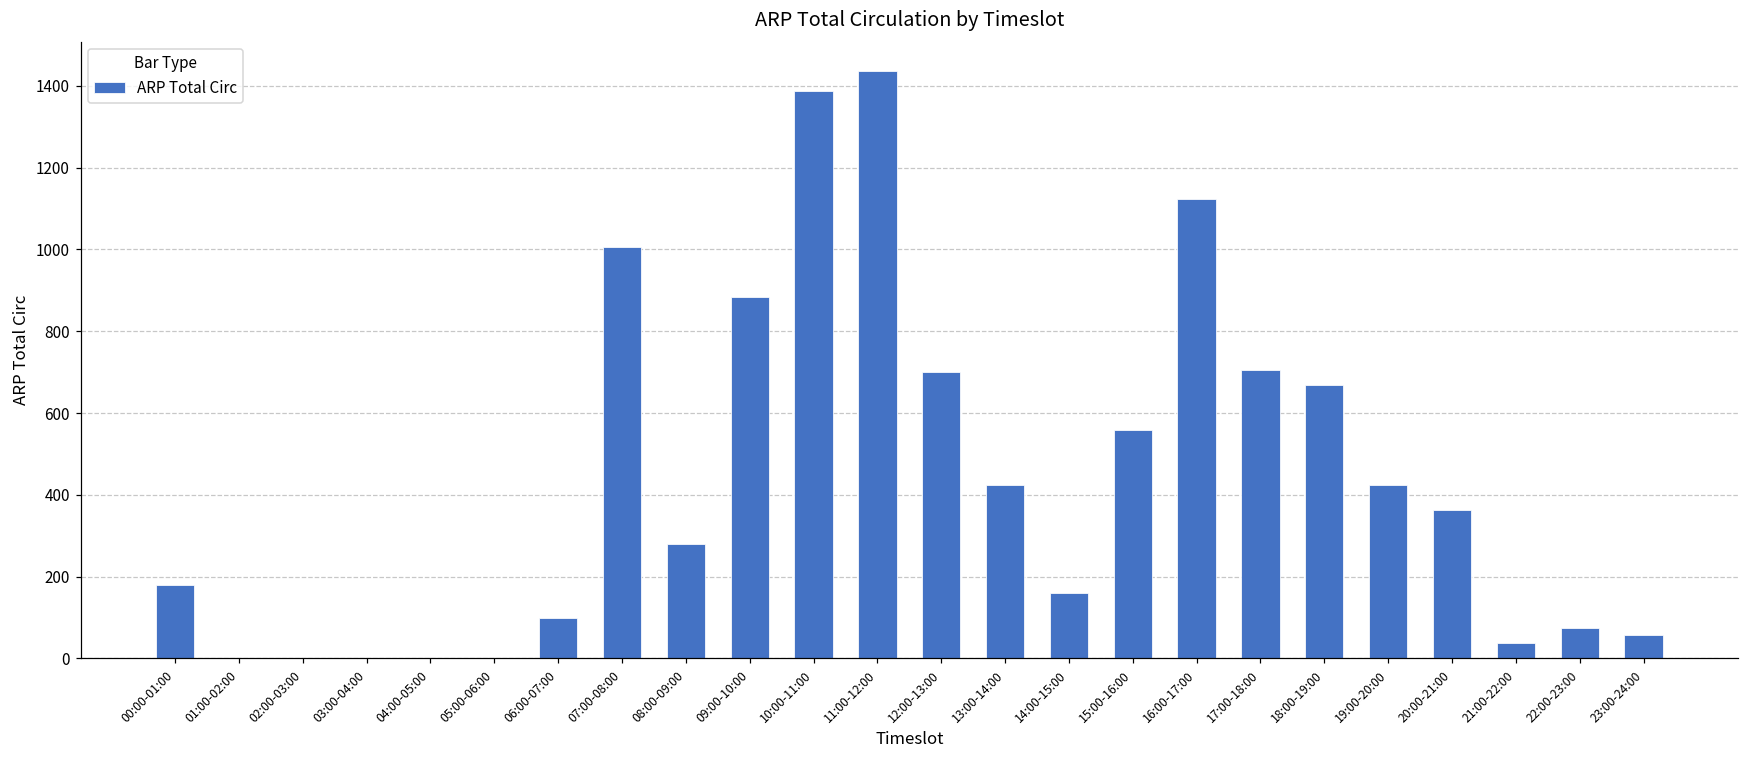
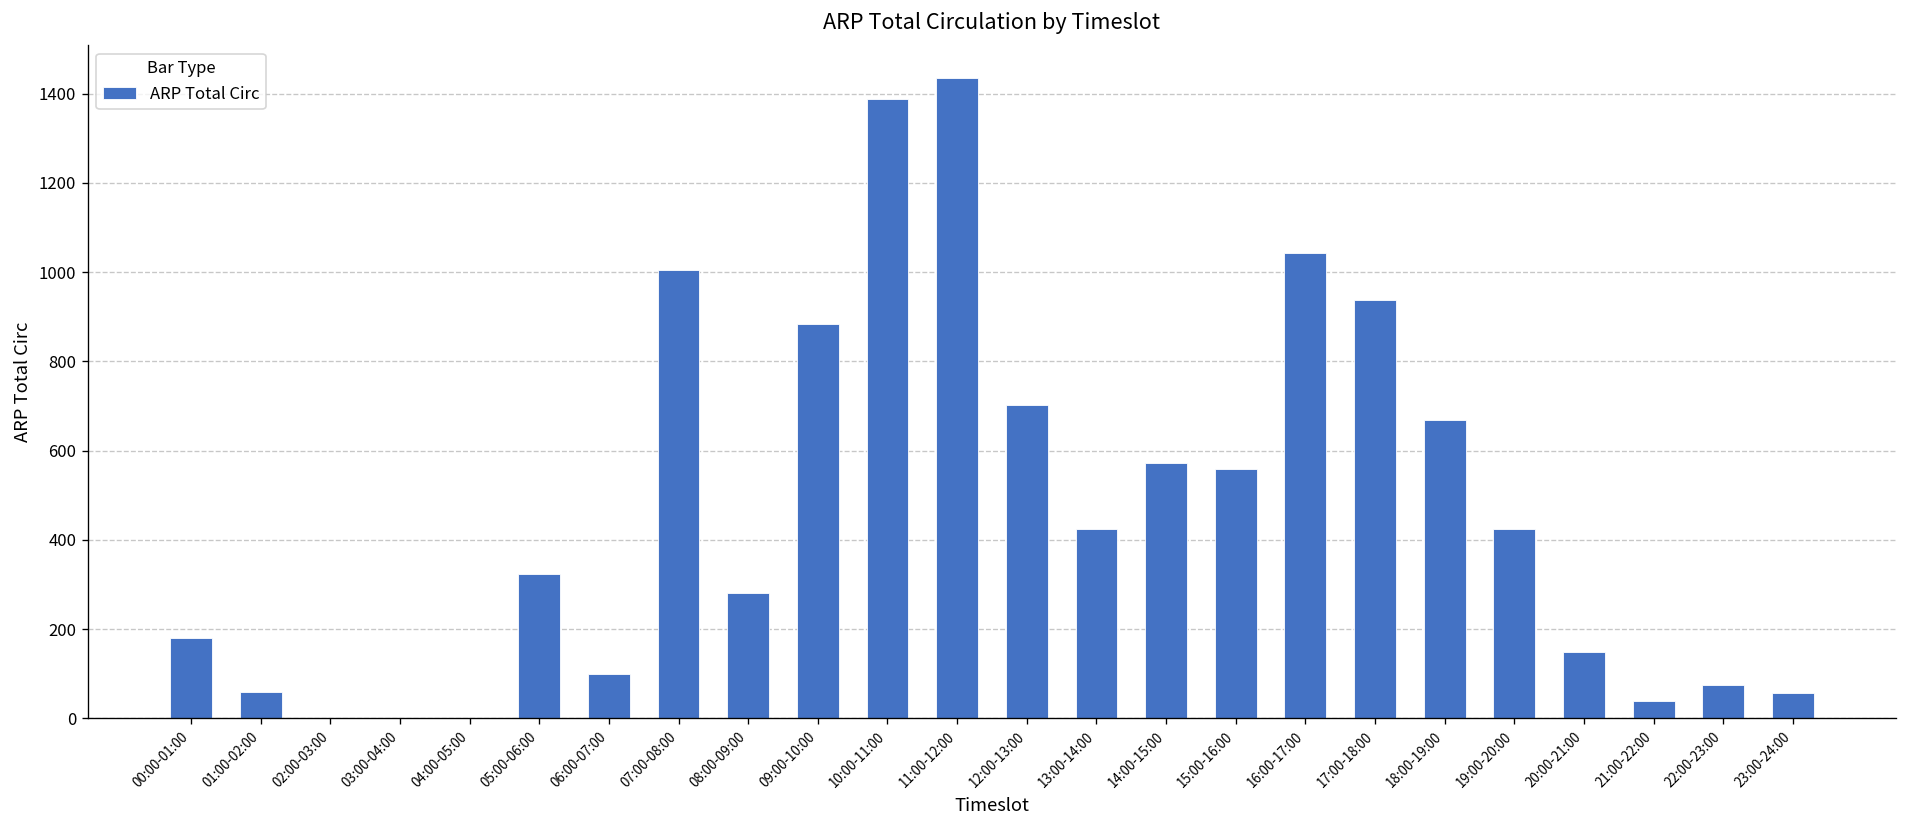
  {
    "00:00-01:00": 180,
-   "01:00-02:00": 0,
+   "01:00-02:00": 60,
    "02:00-03:00": 0,
    "03:00-04:00": 0,
    "04:00-05:00": 0,
-   "05:00-06:00": 0,
+   "05:00-06:00": 320,
    "06:00-07:00": 100,
    "07:00-08:00": 1010,
    "08:00-09:00": 280,
    "09:00-10:00": 880,
    "10:00-11:00": 1390,
    "11:00-12:00": 1440,
    "12:00-13:00": 700,
    "13:00-14:00": 420,
-   "14:00-15:00": 160,
+   "14:00-15:00": 570,
    "15:00-16:00": 560,
-   "16:00-17:00": 1120,
-   "17:00-18:00": 710,
+   "16:00-17:00": 1040,
+   "17:00-18:00": 940,
    "18:00-19:00": 670,
    "19:00-20:00": 430,
-   "20:00-21:00": 360,
+   "20:00-21:00": 150,
    "21:00-22:00": 40,
    "22:00-23:00": 80,
    "23:00-24:00": 60
  }
